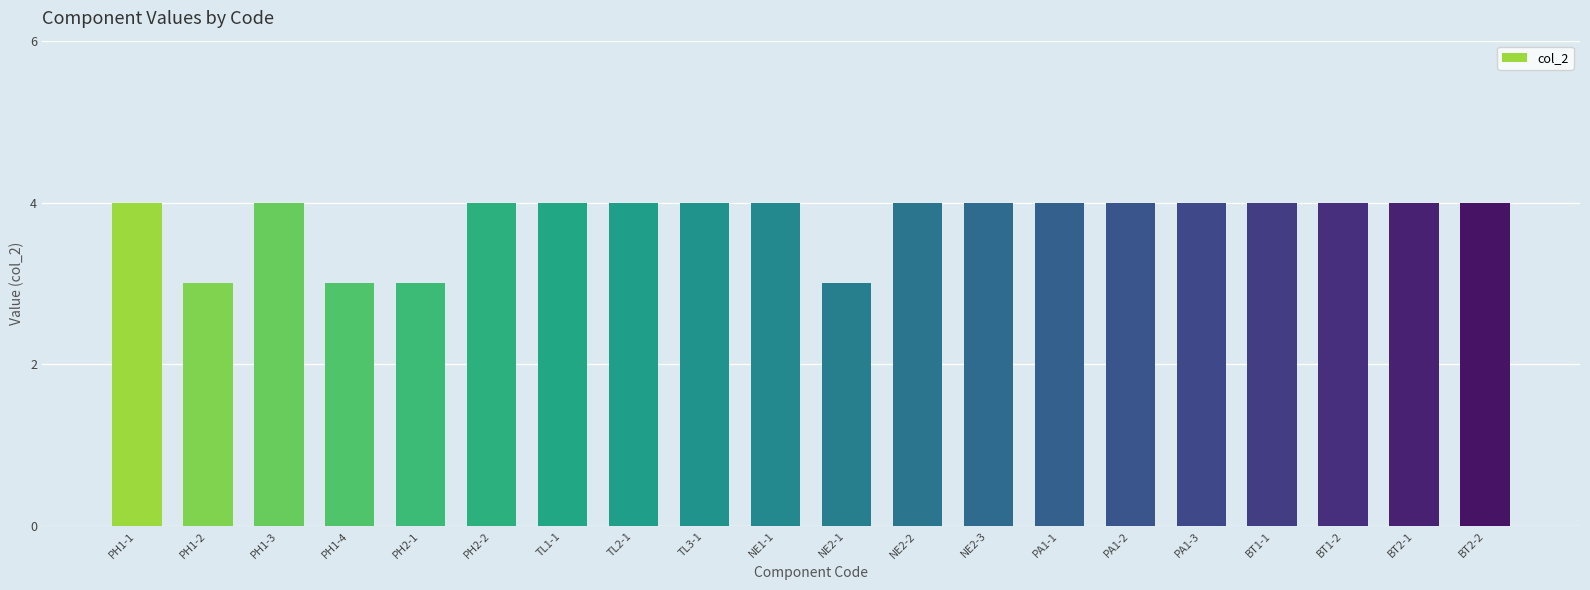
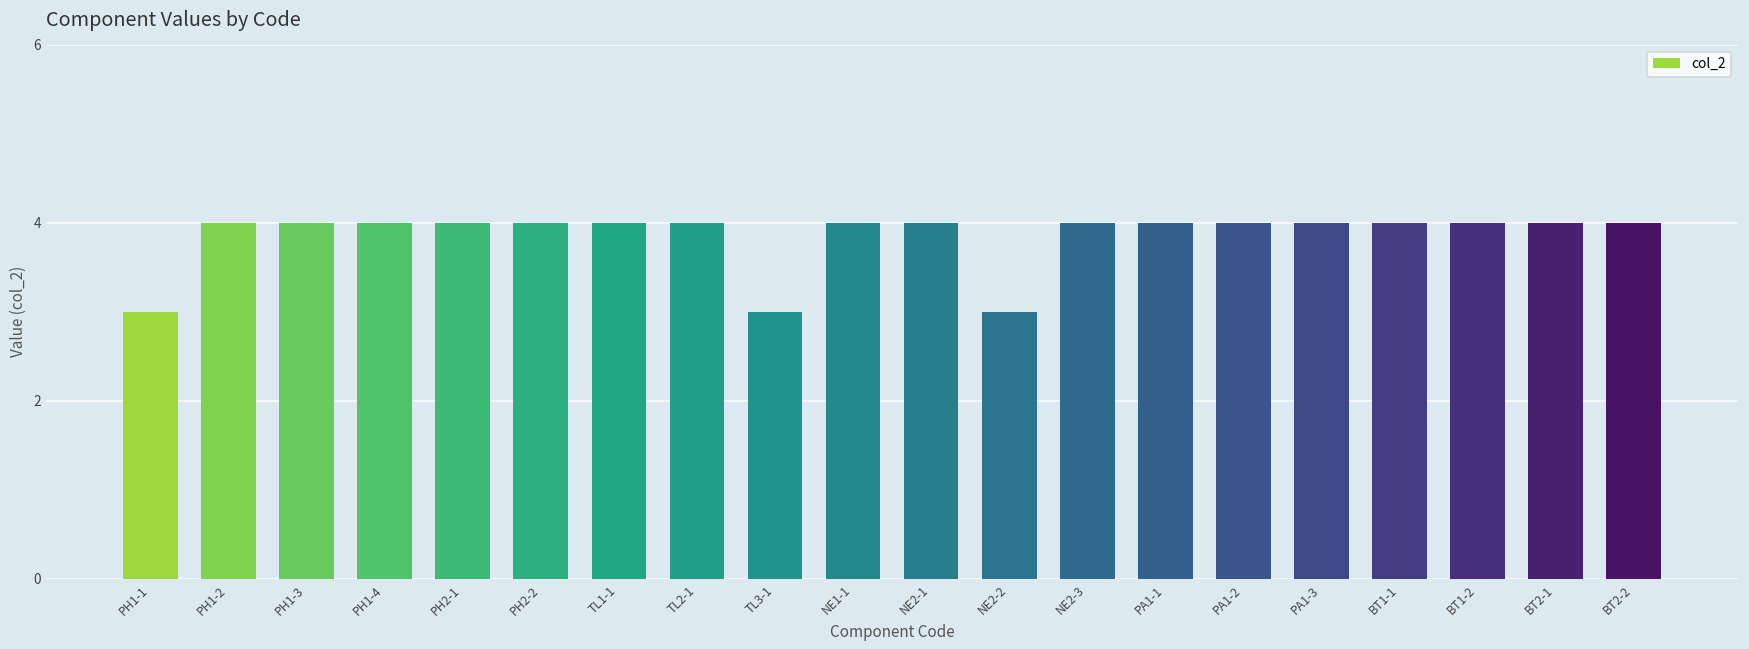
  {
-   "PH1-1": 4,
-   "PH1-2": 3,
+   "PH1-1": 3,
+   "PH1-2": 4,
    "PH1-3": 4,
-   "PH1-4": 3,
-   "PH2-1": 3,
+   "PH1-4": 4,
+   "PH2-1": 4,
    "PH2-2": 4,
    "TL1-1": 4,
    "TL2-1": 4,
-   "TL3-1": 4,
+   "TL3-1": 3,
    "NE1-1": 4,
-   "NE2-1": 3,
-   "NE2-2": 4,
+   "NE2-1": 4,
+   "NE2-2": 3,
    "NE2-3": 4,
    "PA1-1": 4,
    "PA1-2": 4,
    "PA1-3": 4,
    "BT1-1": 4,
    "BT1-2": 4,
    "BT2-1": 4,
    "BT2-2": 4
  }
